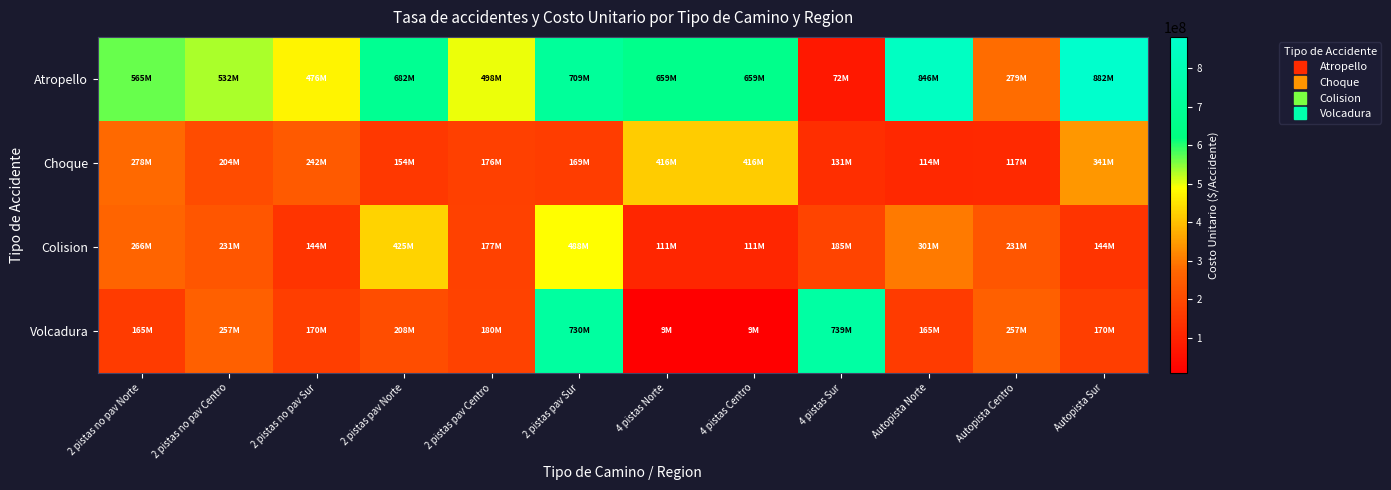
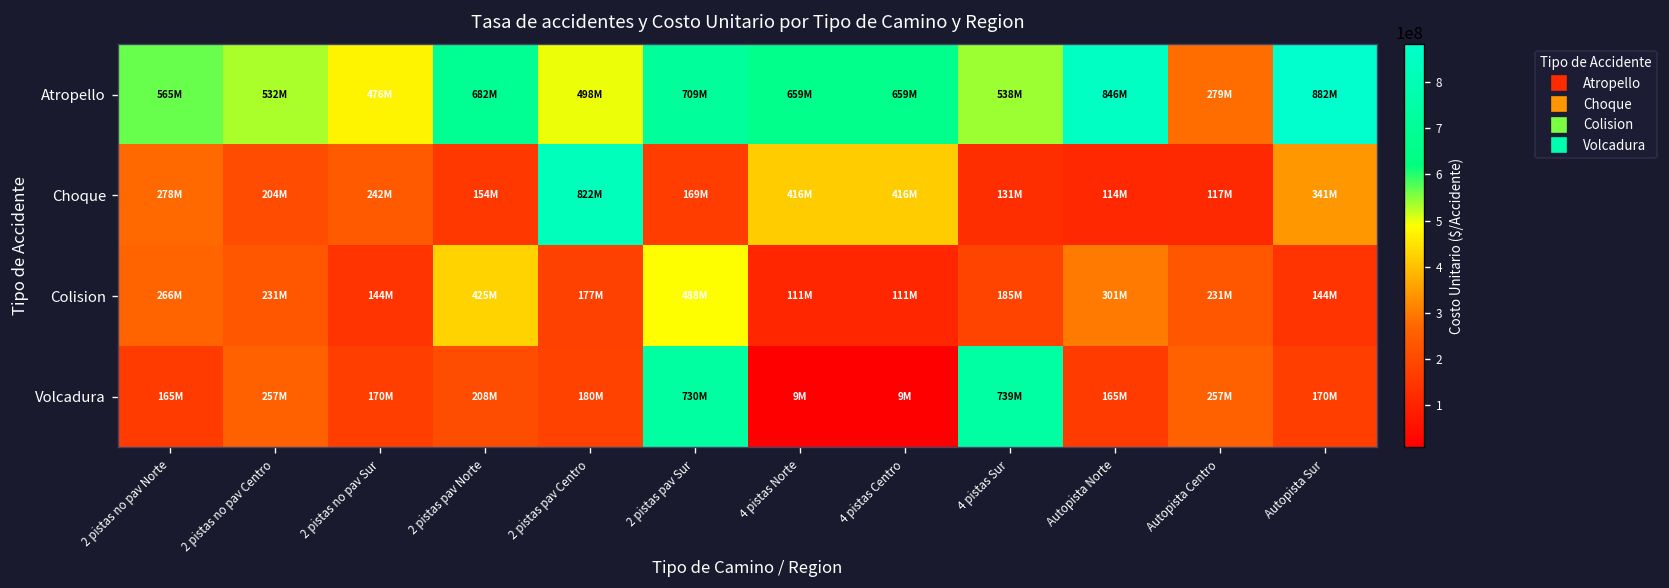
  {
    "Atropello": {
      "2 pistas no pav Norte": "565M",
      "2 pistas no pav Centro": "532M",
      "2 pistas no pav Sur": "476M",
      "2 pistas pav Norte": "682M",
      "2 pistas pav Centro": "498M",
      "2 pistas pav Sur": "709M",
      "4 pistas Norte": "659M",
      "4 pistas Centro": "659M",
-     "4 pistas Sur": "72M",
+     "4 pistas Sur": "538M",
      "Autopista Norte": "846M",
      "Autopista Centro": "279M",
      "Autopista Sur": "882M"
    },
    "Choque": {
      "2 pistas no pav Norte": "278M",
      "2 pistas no pav Centro": "204M",
      "2 pistas no pav Sur": "242M",
      "2 pistas pav Norte": "154M",
-     "2 pistas pav Centro": "176M",
+     "2 pistas pav Centro": "822M",
      "2 pistas pav Sur": "169M",
      "4 pistas Norte": "416M",
      "4 pistas Centro": "416M",
      "4 pistas Sur": "131M",
      "Autopista Norte": "114M",
      "Autopista Centro": "117M",
      "Autopista Sur": "341M"
    },
    "Colision": {
      "2 pistas no pav Norte": "266M",
      "2 pistas no pav Centro": "231M",
      "2 pistas no pav Sur": "144M",
      "2 pistas pav Norte": "425M",
      "2 pistas pav Centro": "177M",
      "2 pistas pav Sur": "488M",
      "4 pistas Norte": "111M",
      "4 pistas Centro": "111M",
      "4 pistas Sur": "185M",
      "Autopista Norte": "301M",
      "Autopista Centro": "231M",
      "Autopista Sur": "144M"
    },
    "Volcadura": {
      "2 pistas no pav Norte": "165M",
      "2 pistas no pav Centro": "257M",
      "2 pistas no pav Sur": "170M",
      "2 pistas pav Norte": "208M",
      "2 pistas pav Centro": "180M",
      "2 pistas pav Sur": "730M",
      "4 pistas Norte": "9M",
      "4 pistas Centro": "9M",
      "4 pistas Sur": "739M",
      "Autopista Norte": "165M",
      "Autopista Centro": "257M",
      "Autopista Sur": "170M"
    }
  }
